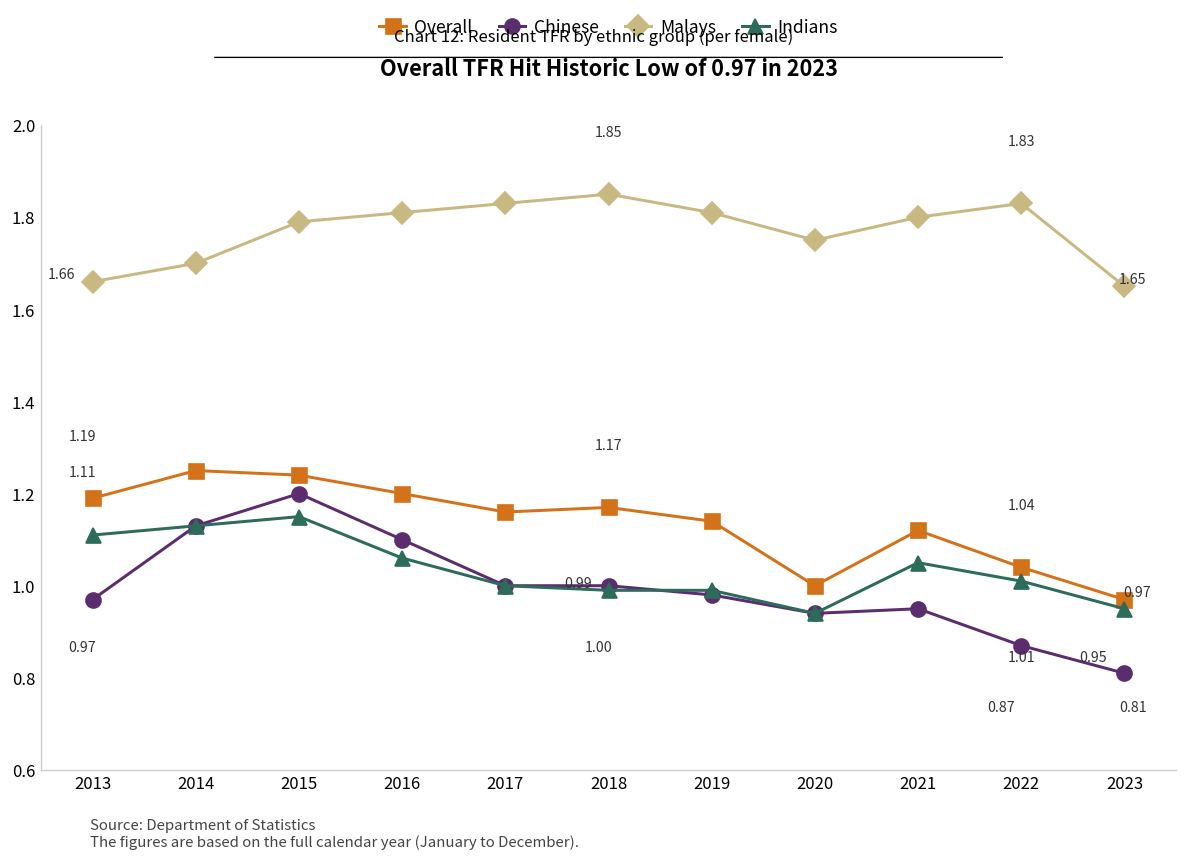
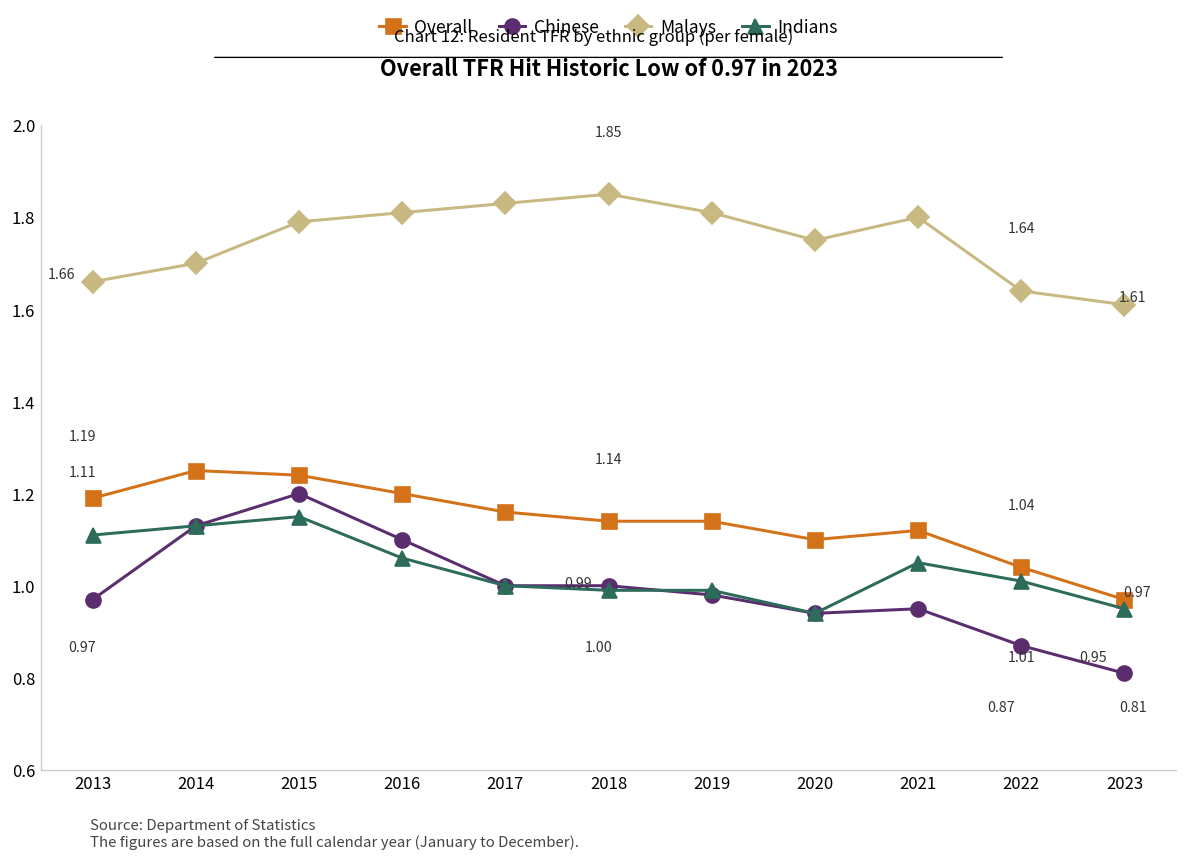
  {
    "Overall": {
-     "2018": 1.17,
-     "2020": 1.0,
+     "2018": 1.14,
+     "2020": 1.1,
      "2023": 0.97
    },
    "Chinese": {
      "2023": 0.81
    },
    "Malays": {
      "2013": 1.66,
-     "2022": 1.83,
-     "2023": 1.65
+     "2022": 1.64,
+     "2023": 1.61
    },
    "Indians": {
      "2018": 0.99
    }
  }
